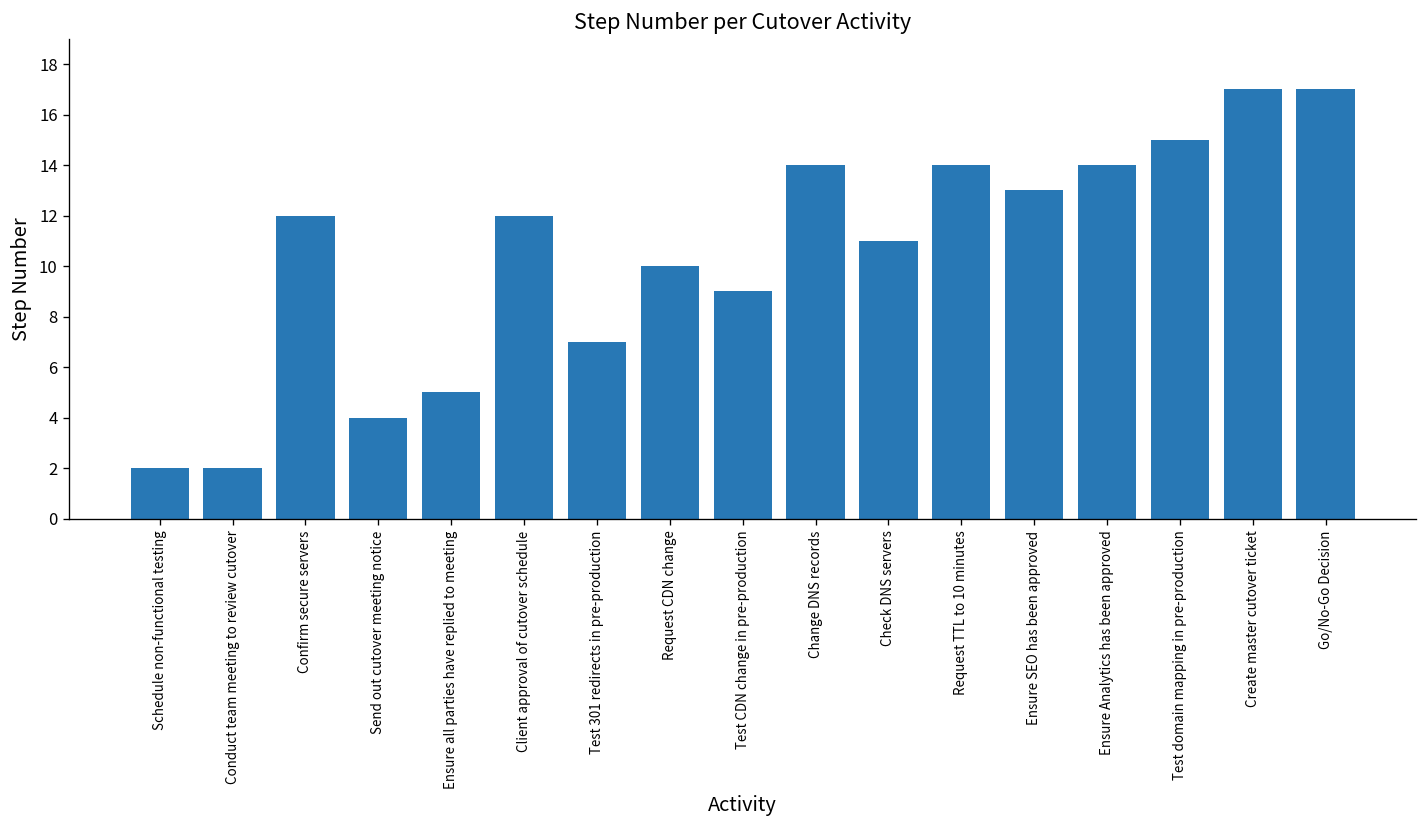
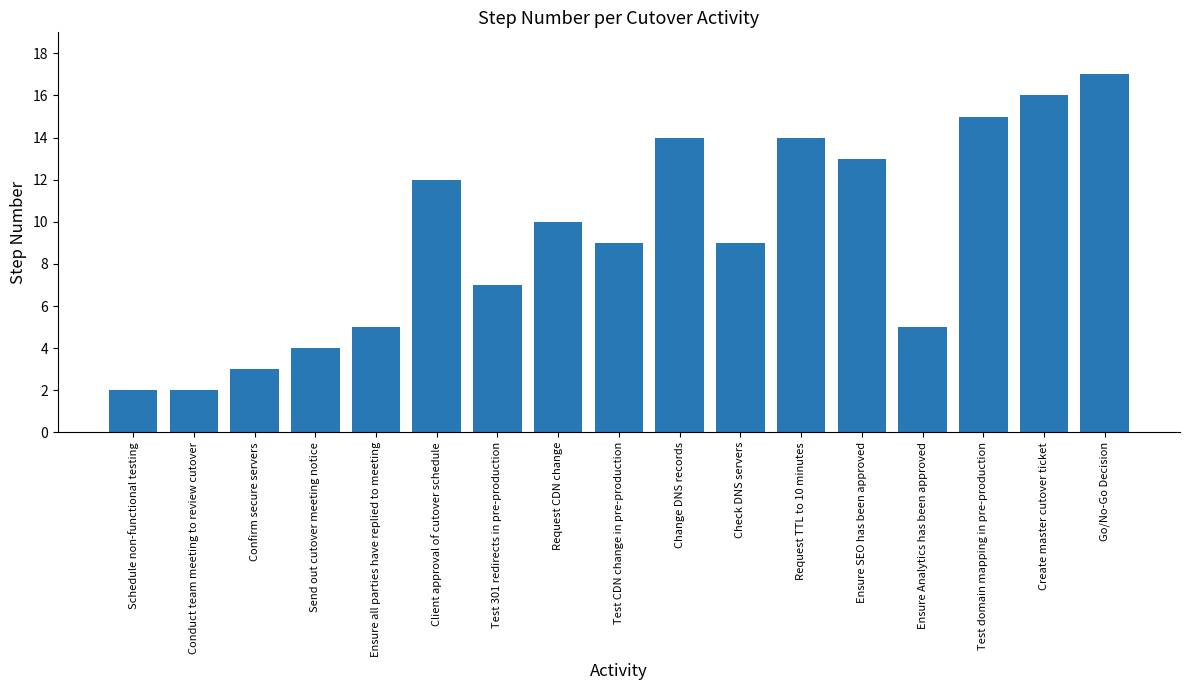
  {
    "Schedule non-functional testing": 2,
    "Conduct team meeting to review cutover": 2,
-   "Confirm secure servers": 12,
+   "Confirm secure servers": 3,
    "Send out cutover meeting notice": 4,
    "Ensure all parties have replied to meeting": 5,
    "Client approval of cutover schedule": 12,
    "Test 301 redirects in pre-production": 7,
    "Request CDN change": 10,
    "Test CDN change in pre-production": 9,
    "Change DNS records": 14,
-   "Check DNS servers": 11,
+   "Check DNS servers": 9,
    "Request TTL to 10 minutes": 14,
    "Ensure SEO has been approved": 13,
-   "Ensure Analytics has been approved": 14,
+   "Ensure Analytics has been approved": 5,
    "Test domain mapping in pre-production": 15,
-   "Create master cutover ticket": 17,
+   "Create master cutover ticket": 16,
    "Go/No-Go Decision": 17
  }
